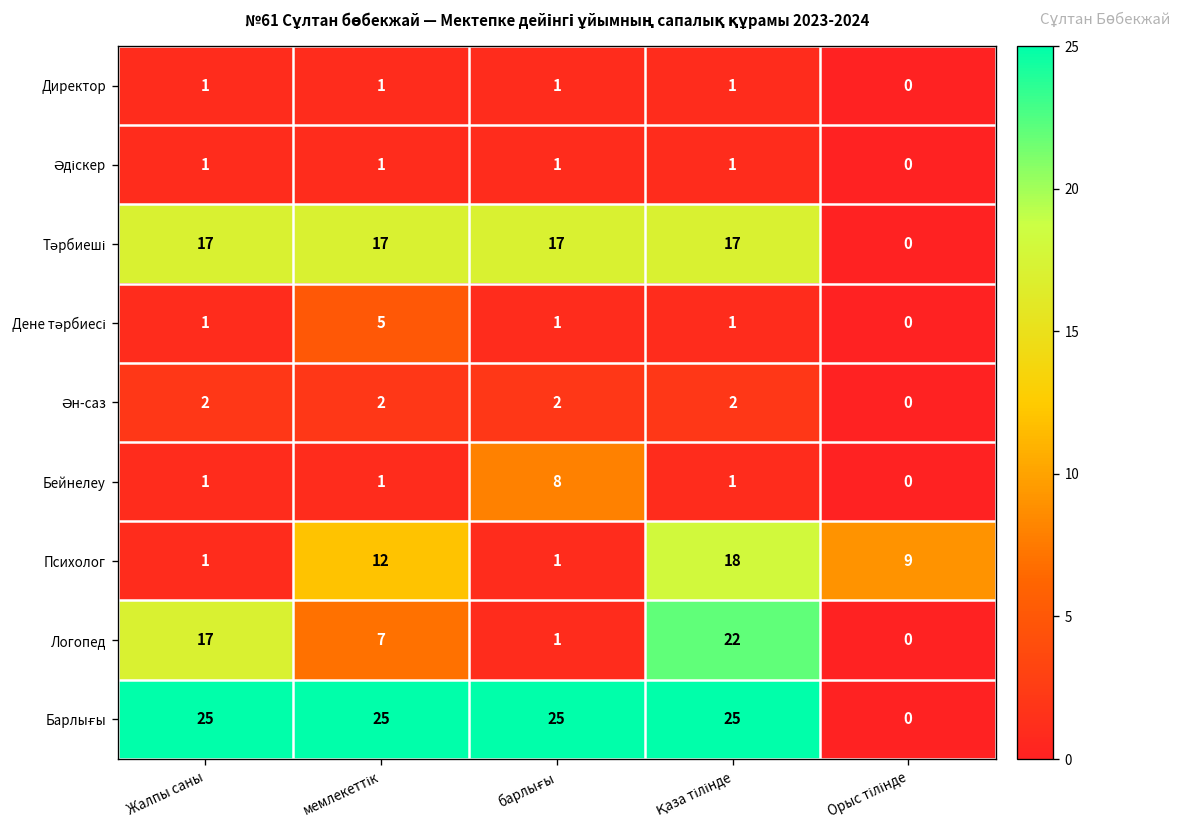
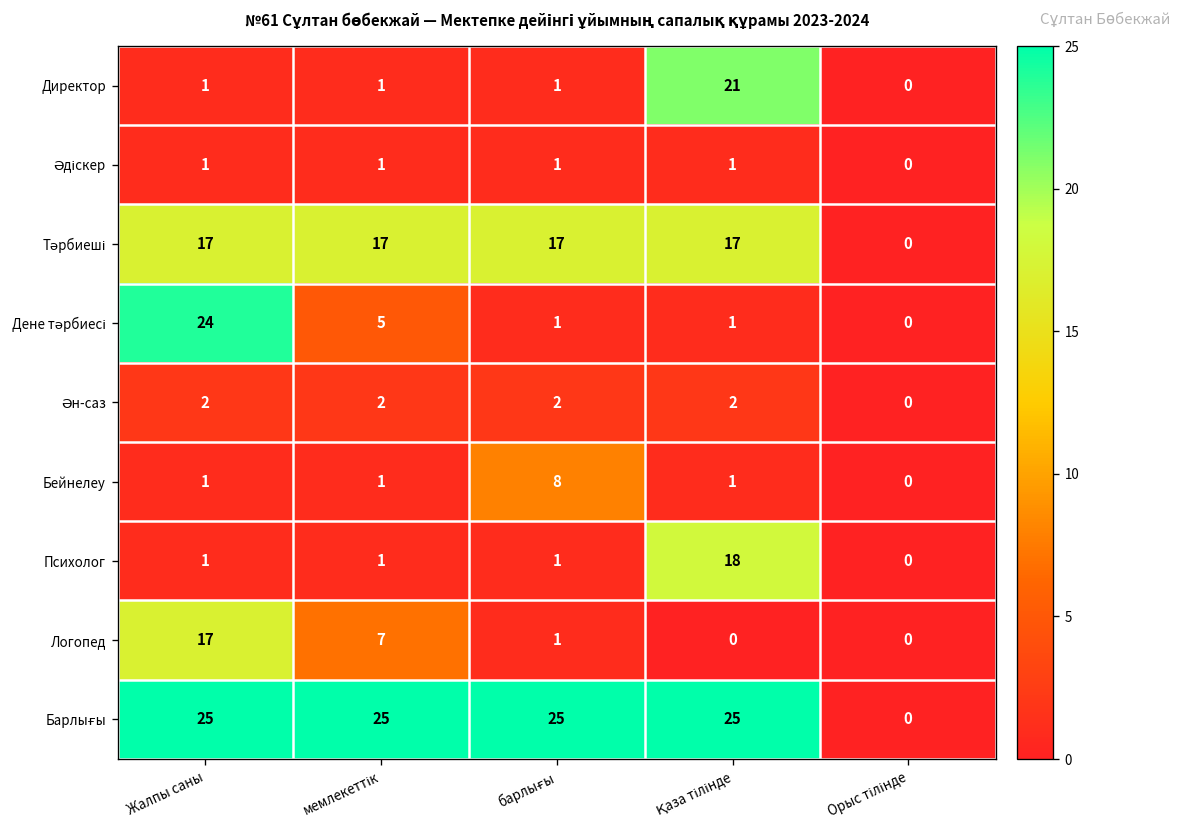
  {
    "Директор": {
      "Жалпы саны": 1,
      "мемлекеттік": 1,
      "барлығы": 1,
-     "Қаза тілінде": 1,
+     "Қаза тілінде": 21,
      "Орыс тілінде": 0
    },
    "Әдіскер": {
      "Жалпы саны": 1,
      "мемлекеттік": 1,
      "барлығы": 1,
      "Қаза тілінде": 1,
      "Орыс тілінде": 0
    },
    "Тәрбиеші": {
      "Жалпы саны": 17,
      "мемлекеттік": 17,
      "барлығы": 17,
      "Қаза тілінде": 17,
      "Орыс тілінде": 0
    },
    "Дене тәрбиесі": {
-     "Жалпы саны": 1,
+     "Жалпы саны": 24,
      "мемлекеттік": 5,
      "барлығы": 1,
      "Қаза тілінде": 1,
      "Орыс тілінде": 0
    },
    "Ән-саз": {
      "Жалпы саны": 2,
      "мемлекеттік": 2,
      "барлығы": 2,
      "Қаза тілінде": 2,
      "Орыс тілінде": 0
    },
    "Бейнелеу": {
      "Жалпы саны": 1,
      "мемлекеттік": 1,
      "барлығы": 8,
      "Қаза тілінде": 1,
      "Орыс тілінде": 0
    },
    "Психолог": {
      "Жалпы саны": 1,
-     "мемлекеттік": 12,
+     "мемлекеттік": 1,
      "барлығы": 1,
      "Қаза тілінде": 18,
-     "Орыс тілінде": 9
+     "Орыс тілінде": 0
    },
    "Логопед": {
      "Жалпы саны": 17,
      "мемлекеттік": 7,
      "барлығы": 1,
-     "Қаза тілінде": 22,
+     "Қаза тілінде": 0,
      "Орыс тілінде": 0
    },
    "Барлығы": {
      "Жалпы саны": 25,
      "мемлекеттік": 25,
      "барлығы": 25,
      "Қаза тілінде": 25,
      "Орыс тілінде": 0
    }
  }
